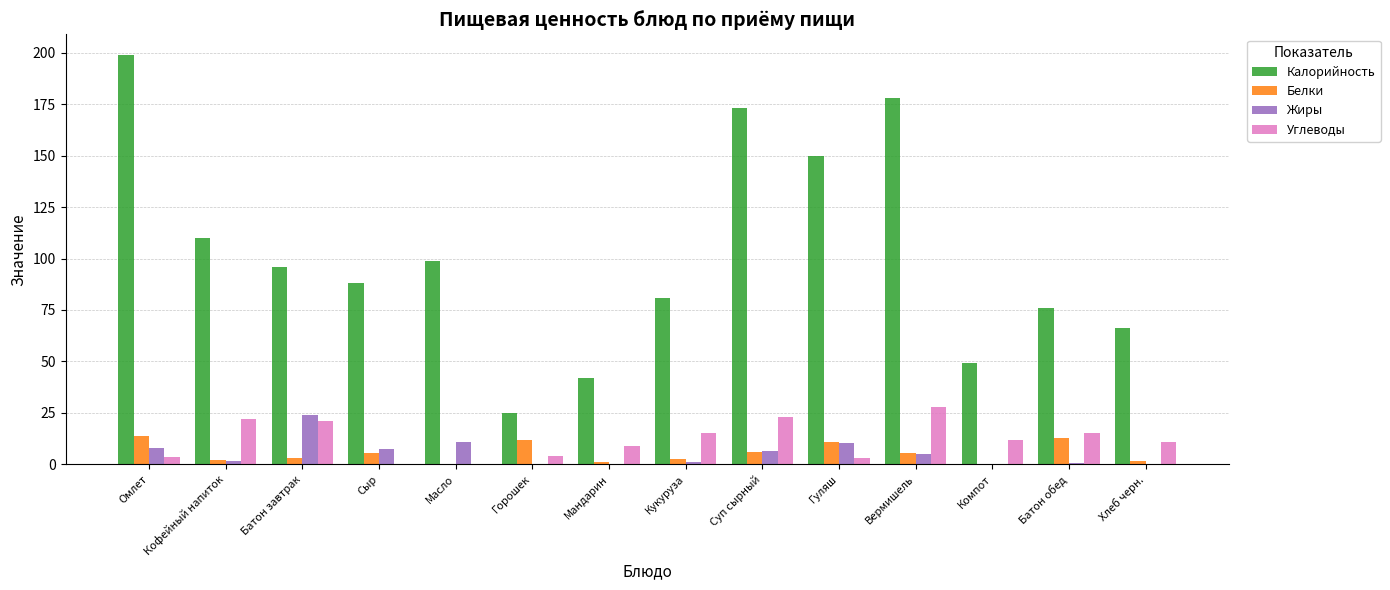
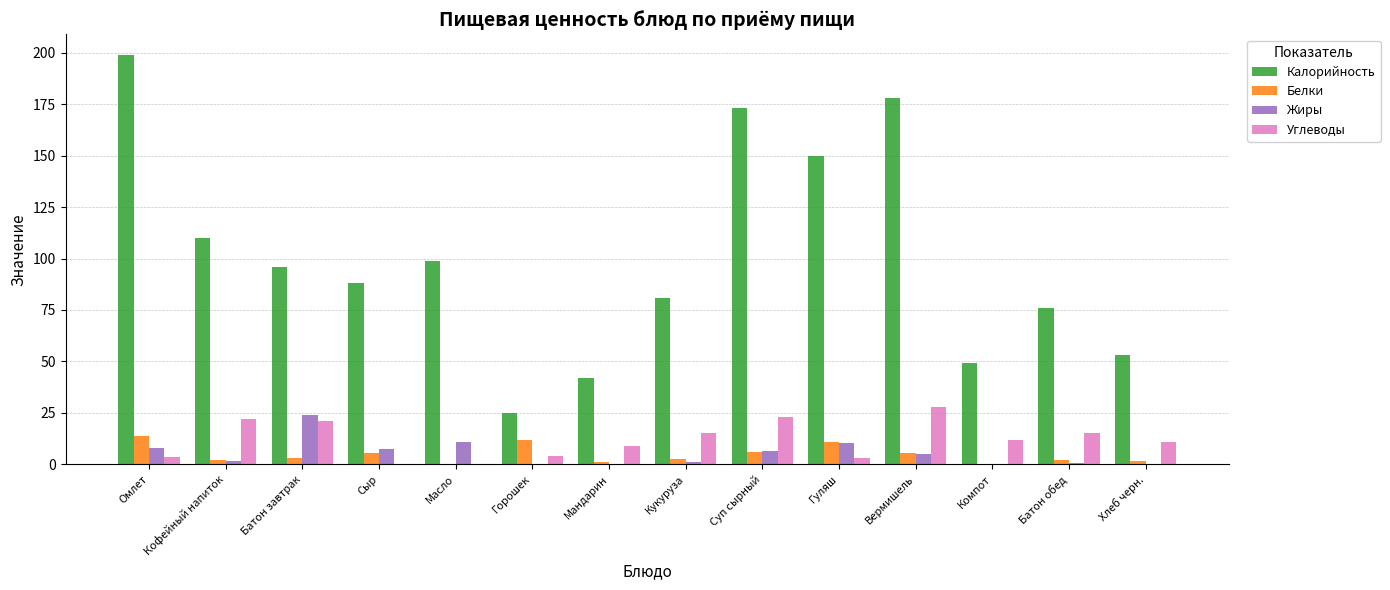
  {
    "Калорийность": {
      "Омлет": 199,
      "Кофейный напиток": 110,
      "Батон завтрак": 96,
      "Сыр": 88,
      "Масло": 99,
      "Горошек": 25,
      "Мандарин": 42,
      "Кукуруза": 81,
      "Суп сырный": 173,
      "Гуляш": 150,
      "Вермишель": 178,
      "Компот": 49,
      "Батон обед": 76,
-     "Хлеб черн.": 66
+     "Хлеб черн.": 53
    },
    "Белки": {
      "Омлет": 14,
      "Кофейный напиток": 2,
      "Батон завтрак": 3,
      "Сыр": 6,
      "Горошек": 12,
      "Кукуруза": 3,
      "Суп сырный": 6,
      "Гуляш": 11,
      "Вермишель": 5,
-     "Батон обед": 13,
+     "Батон обед": 2,
      "Хлеб черн.": 2
    },
    "Жиры": {
      "Омлет": 8,
      "Кофейный напиток": 1,
      "Батон завтрак": 24,
      "Сыр": 7,
      "Масло": 11,
      "Кукуруза": 1,
      "Суп сырный": 6,
      "Гуляш": 11,
      "Вермишель": 5
    },
    "Углеводы": {
      "Омлет": 3,
      "Кофейный напиток": 22,
      "Батон завтрак": 21,
      "Сыр": 0,
      "Горошек": 4,
      "Мандарин": 9,
      "Кукуруза": 15,
      "Суп сырный": 23,
      "Гуляш": 3,
      "Вермишель": 28,
      "Компот": 12,
      "Батон обед": 15,
      "Хлеб черн.": 11
    }
  }
